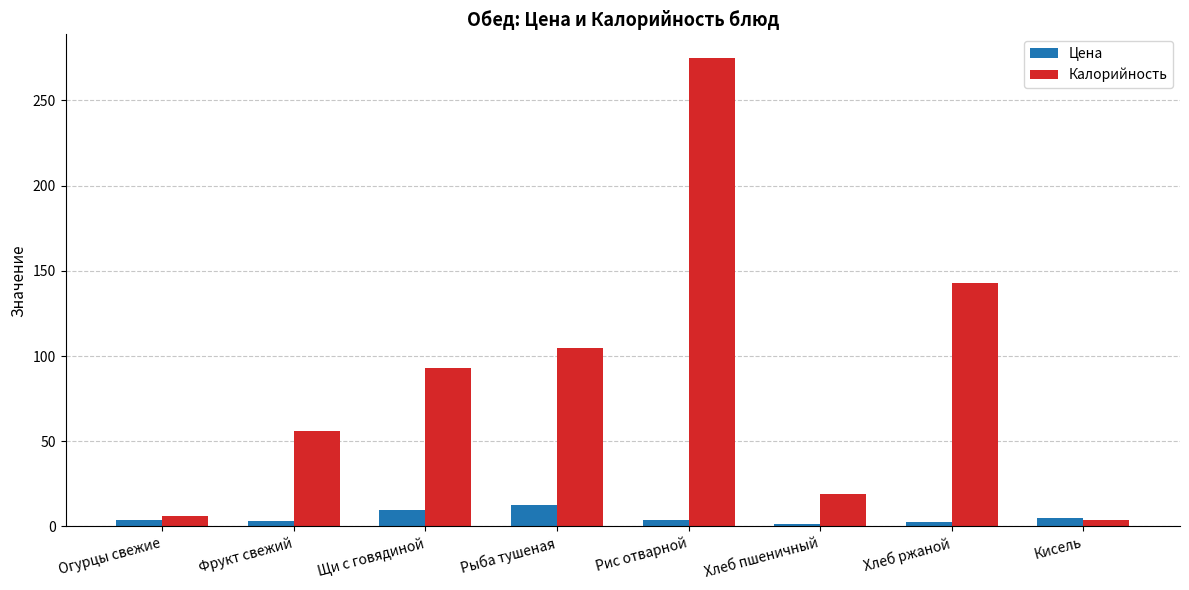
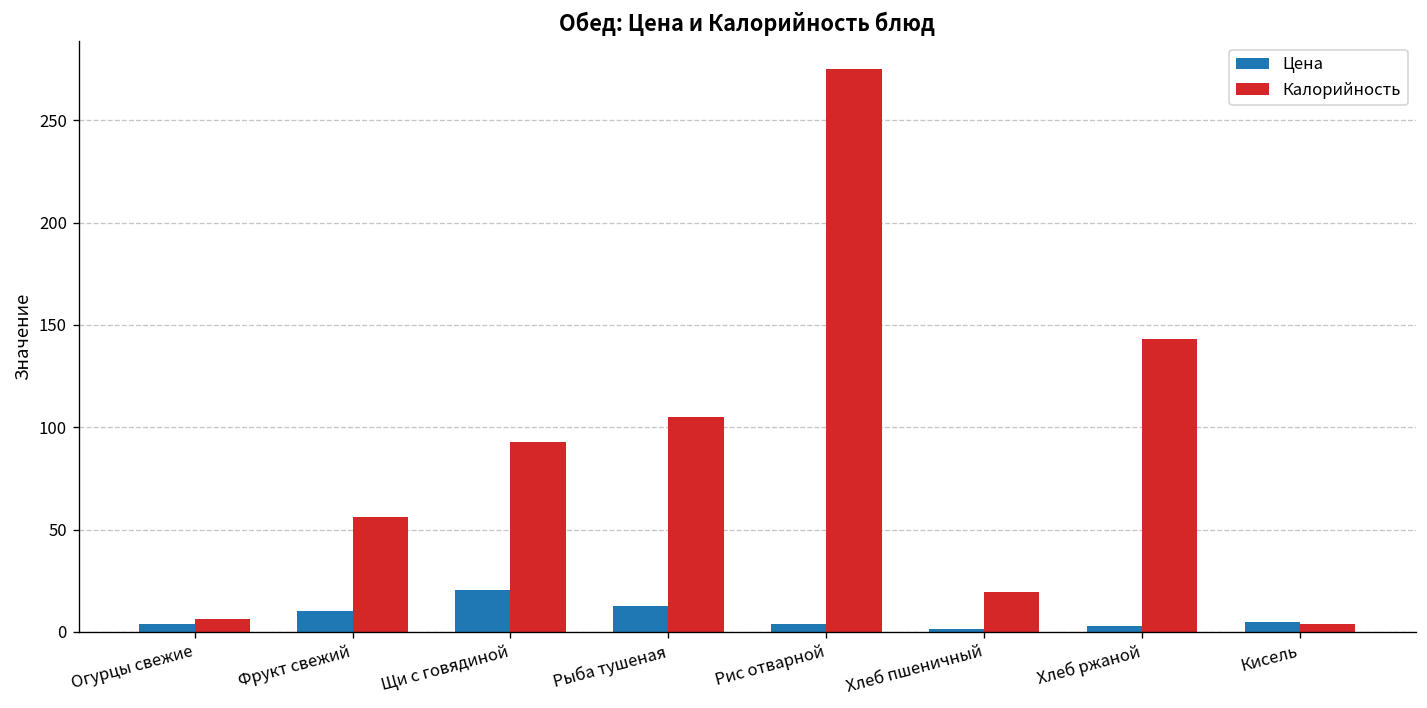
  {
    "Цена": {
      "Огурцы свежие": 4,
-     "Фрукт свежий": 3,
-     "Щи с говядиной": 10,
+     "Фрукт свежий": 10,
+     "Щи с говядиной": 21,
      "Рыба тушеная": 13,
      "Рис отварной": 4,
      "Хлеб пшеничный": 2,
      "Хлеб ржаной": 3,
      "Кисель": 5
    },
    "Калорийность": {
      "Огурцы свежие": 6,
      "Фрукт свежий": 56,
      "Щи с говядиной": 93,
      "Рыба тушеная": 105,
      "Рис отварной": 275,
      "Хлеб пшеничный": 19,
      "Хлеб ржаной": 143,
      "Кисель": 4
    }
  }
